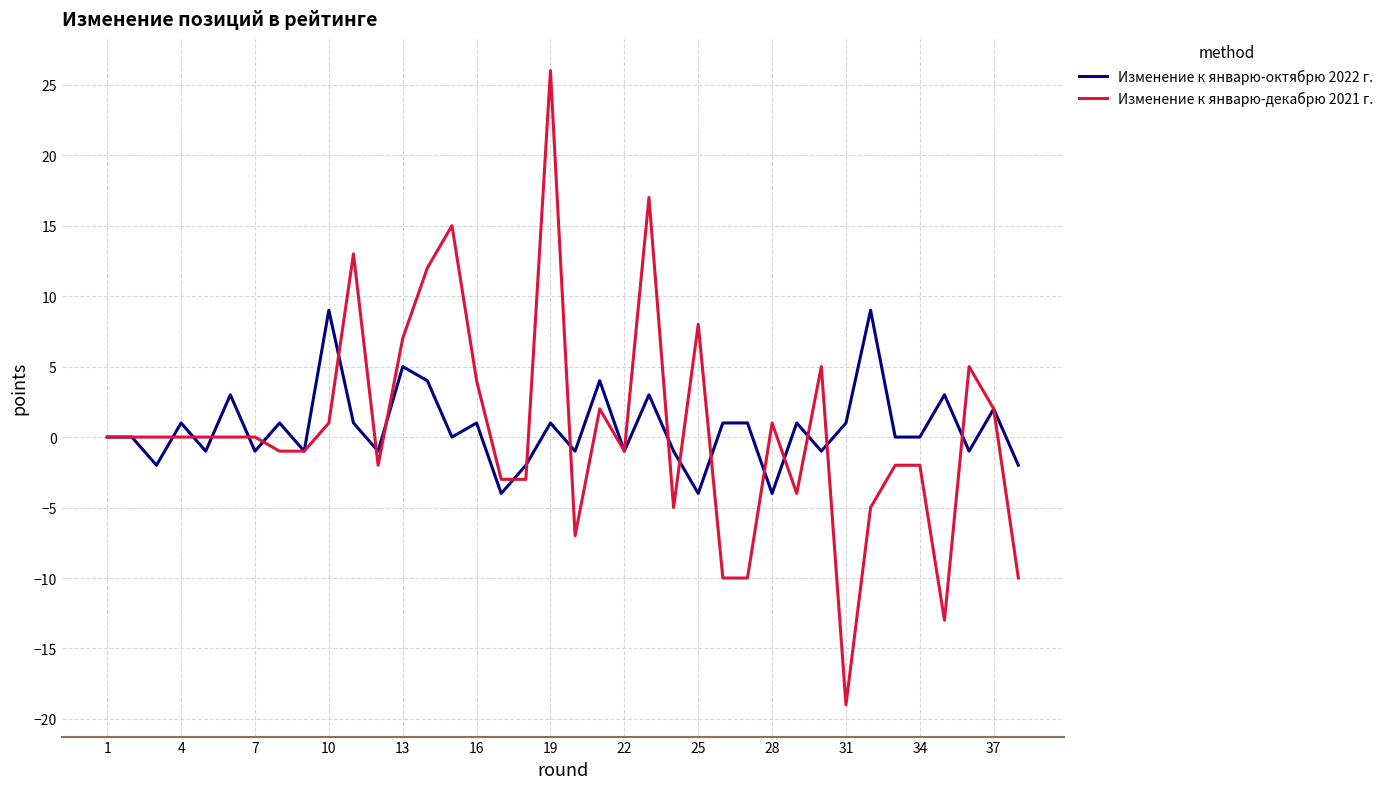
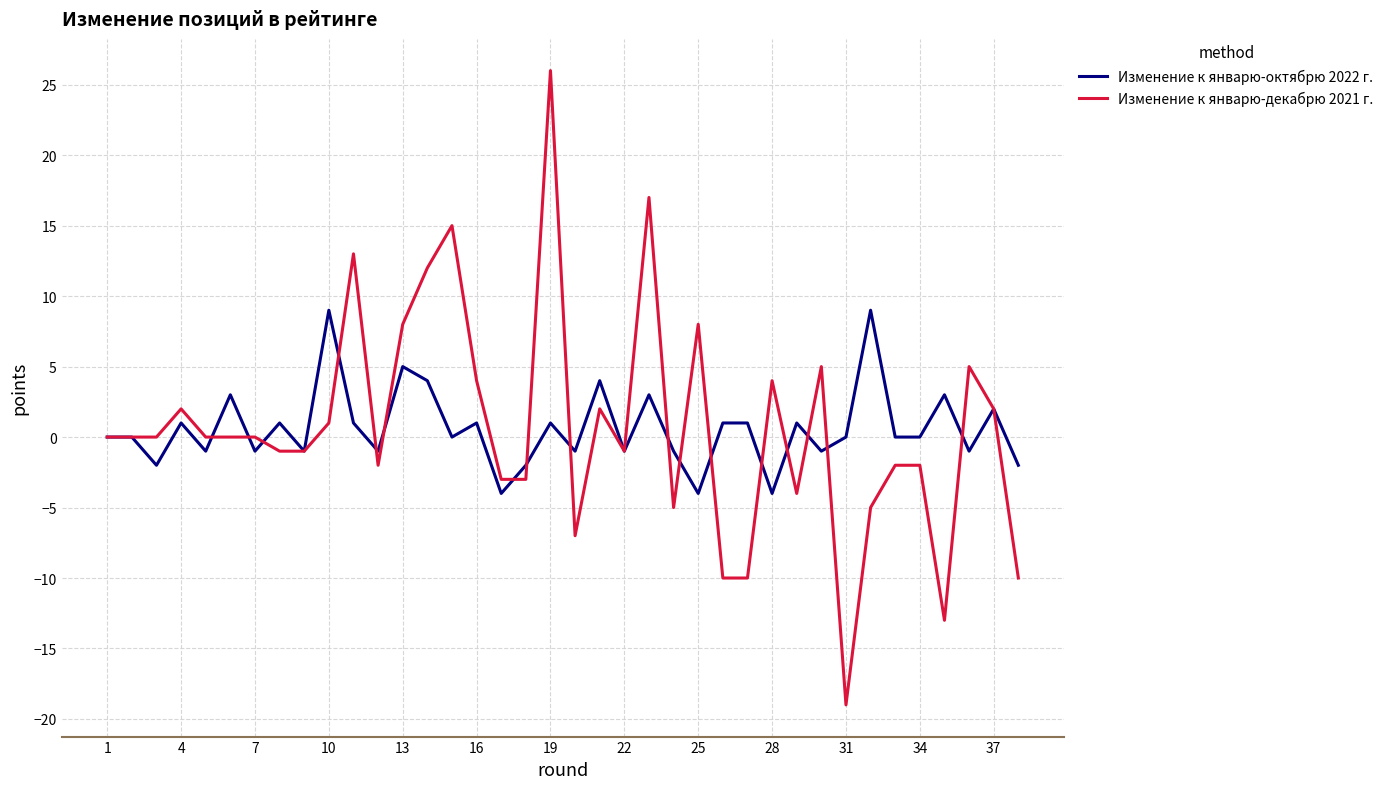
  {
    "Изменение к январю-октябрю 2022 г.": {
      "4": 1,
      "7": -1,
      "10": 9,
      "13": 5,
      "16": 1,
      "19": 1,
      "25": -4,
      "28": -4,
-     "31": 1,
+     "31": 0,
      "34": 0
    },
    "Изменение к январю-декабрю 2021 г.": {
-     "4": 0,
+     "4": 2,
      "7": 0,
      "10": 1,
-     "13": 7,
+     "13": 8,
      "16": 4,
      "19": 26,
      "25": 8,
-     "28": 1,
+     "28": 4,
      "31": -19,
      "34": -2
    }
  }
